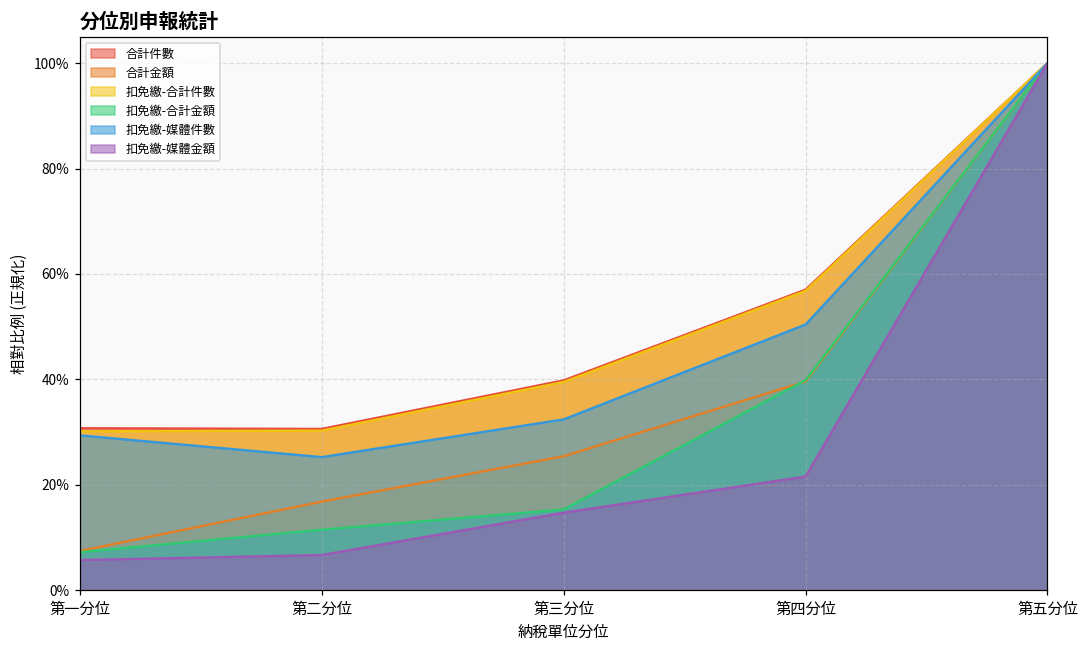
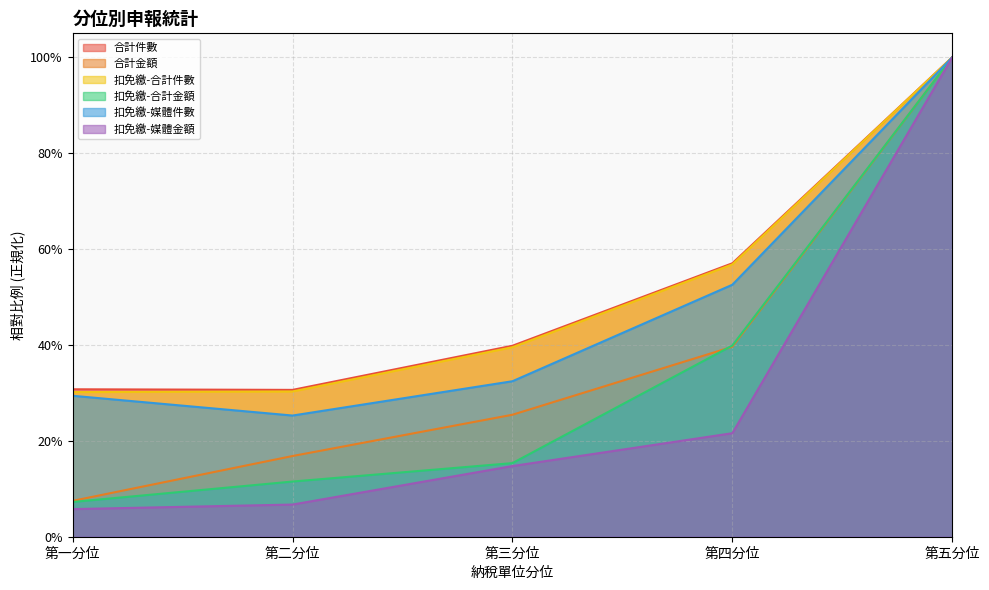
  {
    "扣免繳-合計件數": {
      "第一分位": "30%"
    },
    "扣免繳-合計金額": {
      "第二分位": "12%",
      "第三分位": "15%"
    },
    "扣免繳-媒體件數": {
      "第一分位": "29%",
      "第二分位": "25%",
      "第三分位": "32%",
-     "第四分位": "50%"
+     "第四分位": "53%"
    },
    "扣免繳-媒體金額": {
      "第一分位": "6%",
      "第二分位": "7%",
      "第三分位": "15%",
      "第四分位": "22%"
    }
  }
